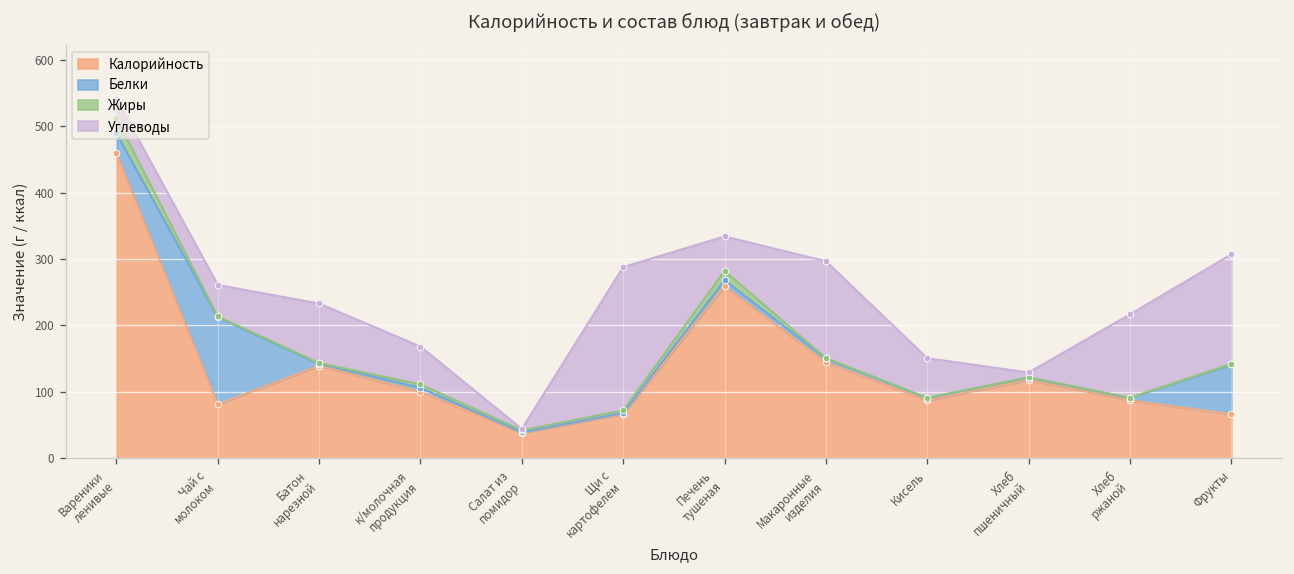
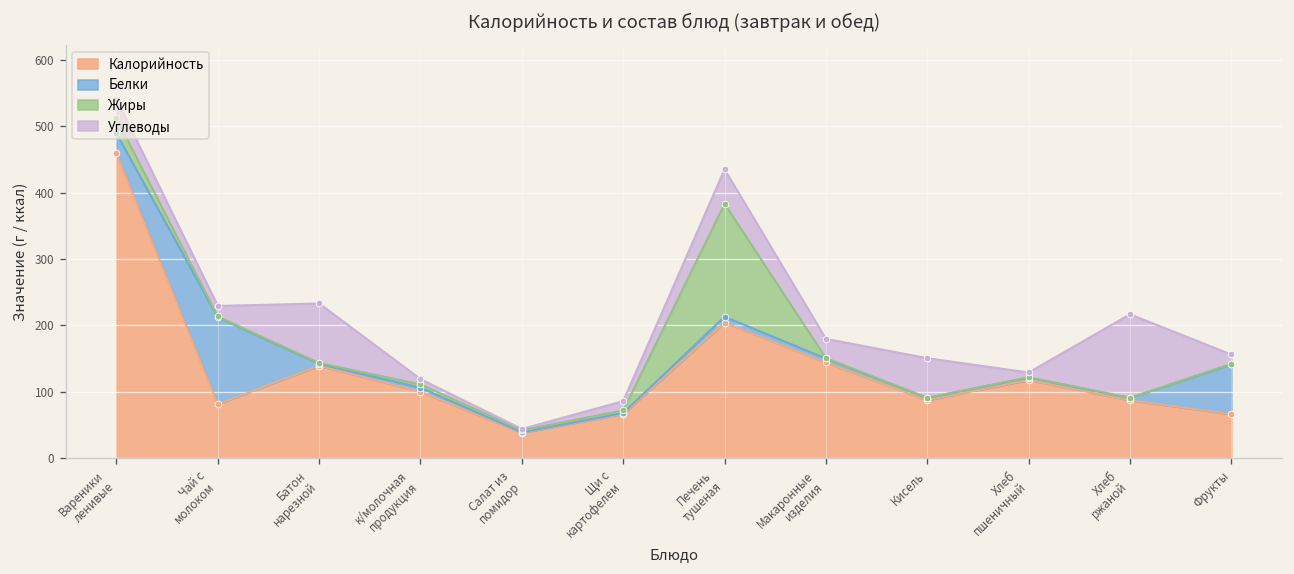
  {
    "Калорийность": {
      "Вареники ленивые": 460,
      "Чай с молоком": 80,
      "к/молочная продукция": 100,
-     "Печень тушеная": 260,
+     "Печень тушеная": 200,
      "Макаронные изделия": 140,
      "Фрукты": 70
    },
    "Белки": {
      "Вареники ленивые": 30,
      "к/молочная продукция": 10,
      "Печень тушеная": 10
    },
    "Жиры": {
      "к/молочная продукция": 10,
-     "Печень тушеная": 10
+     "Печень тушеная": 170
    },
    "Углеводы": {
-     "Чай с молоком": 50,
+     "Чай с молоком": 20,
      "Батон нарезной": 90,
-     "к/молочная продукция": 60,
-     "Щи с картофелем": 220,
+     "к/молочная продукция": 10,
+     "Щи с картофелем": 10,
      "Печень тушеная": 50,
-     "Макаронные изделия": 150,
+     "Макаронные изделия": 30,
      "Кисель": 60,
      "Хлеб пшеничный": 10,
      "Хлеб ржаной": 130,
-     "Фрукты": 170
+     "Фрукты": 10
    }
  }
